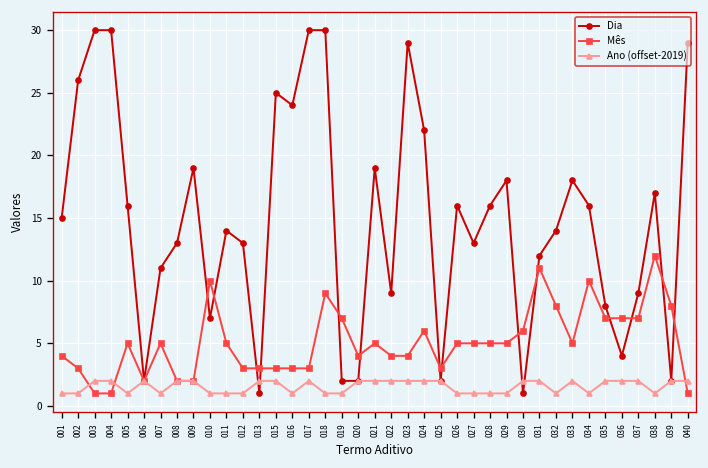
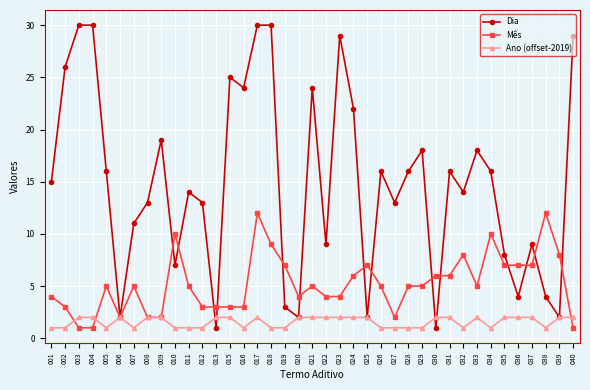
  {
    "Dia": {
      "001": 15,
      "002": 26,
      "003": 30,
      "004": 30,
      "005": 16,
      "007": 11,
      "008": 13,
      "009": 19,
      "010": 7,
      "011": 14,
      "012": 13,
      "013": 1,
      "015": 25,
      "016": 24,
      "017": 30,
      "018": 30,
-     "019": 2,
-     "021": 19,
+     "019": 3,
+     "021": 24,
      "022": 9,
      "023": 29,
      "024": 22,
      "026": 16,
      "027": 13,
      "028": 16,
      "029": 18,
      "030": 1,
-     "031": 12,
+     "031": 16,
      "032": 14,
      "033": 18,
      "034": 16,
      "035": 8,
      "036": 4,
      "037": 9,
-     "038": 17
+     "038": 4
    },
    "Mês": {
      "001": 4,
      "002": 3,
      "003": 1,
      "004": 1,
      "005": 5,
      "007": 5,
      "010": 10,
      "011": 5,
      "012": 3,
      "013": 3,
      "015": 3,
      "016": 3,
-     "017": 3,
+     "017": 12,
      "018": 9,
      "019": 7,
      "020": 4,
      "021": 5,
      "022": 4,
      "023": 4,
      "024": 6,
-     "025": 3,
+     "025": 7,
      "026": 5,
-     "027": 5,
+     "027": 2,
      "028": 5,
      "029": 5,
      "030": 6,
-     "031": 11,
+     "031": 6,
      "032": 8,
      "033": 5,
      "034": 10,
      "035": 7,
      "036": 7,
      "037": 7,
      "038": 12,
      "039": 8,
      "040": 1
    },
    "Ano (offset-2019)": {
      "001": 1,
      "002": 1,
      "003": 2,
      "004": 2,
      "005": 1,
      "007": 1,
      "010": 1,
      "011": 1,
      "012": 1,
      "013": 2,
      "015": 2,
      "016": 1,
      "017": 2,
      "018": 1,
      "019": 1,
      "021": 2,
      "022": 2,
      "023": 2,
      "024": 2,
      "026": 1,
      "027": 1,
      "028": 1,
      "029": 1,
      "030": 2,
      "031": 2,
      "032": 1,
      "033": 2,
      "034": 1,
      "035": 2,
      "036": 2,
      "037": 2,
      "038": 1,
      "040": 2
    }
  }
